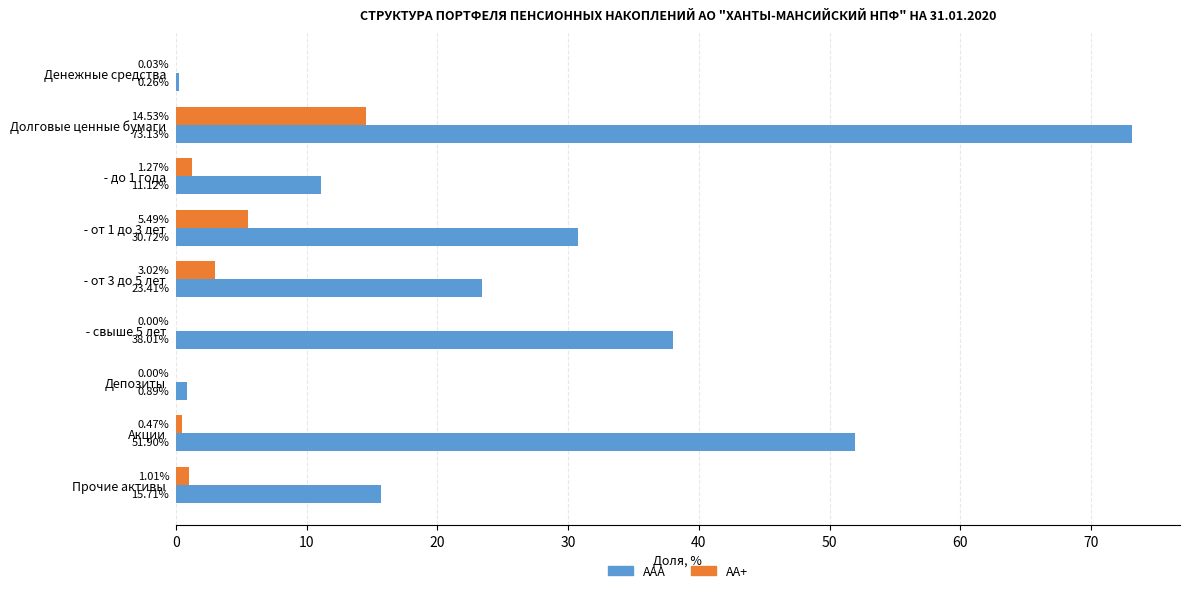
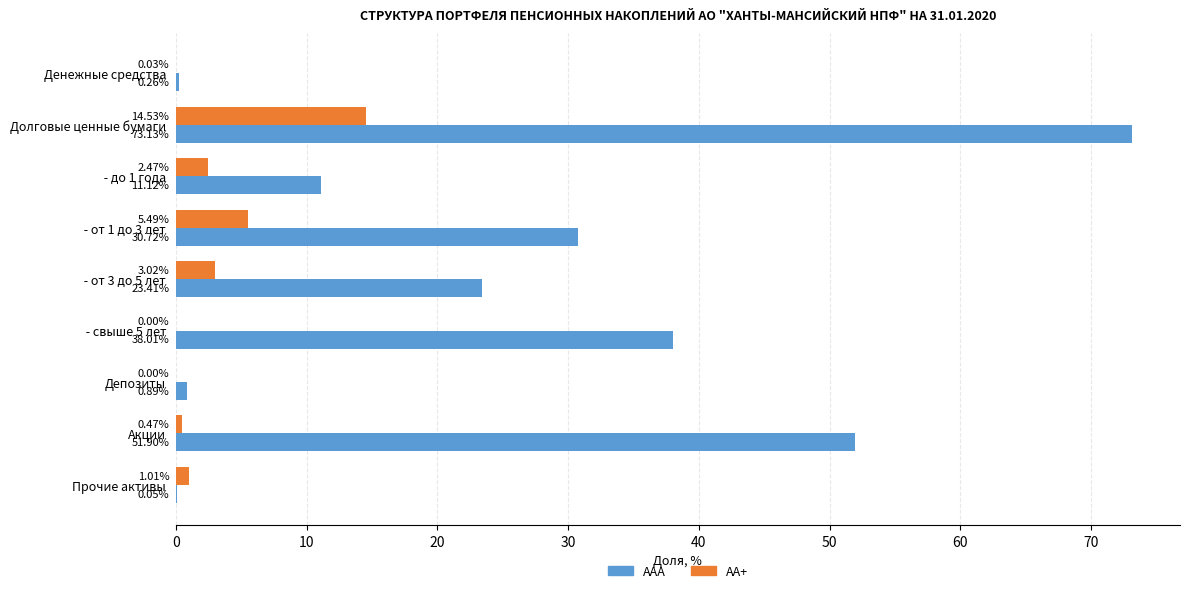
  {
    "ААА": {
      "Денежные средства": "0.26%",
      "Депозиты": "0.89%",
-     "Прочие активы": "15.71%"
+     "Прочие активы": "0.05%"
    },
    "АА+": {
      "Денежные средства": "0.03%",
-     "- до 1 года": "1.27%",
+     "- до 1 года": "2.47%",
      "- свыше 5 лет": "0.00%",
      "Депозиты": "0.00%",
      "Акции": "0.47%",
      "Прочие активы": "1.01%"
    }
  }
